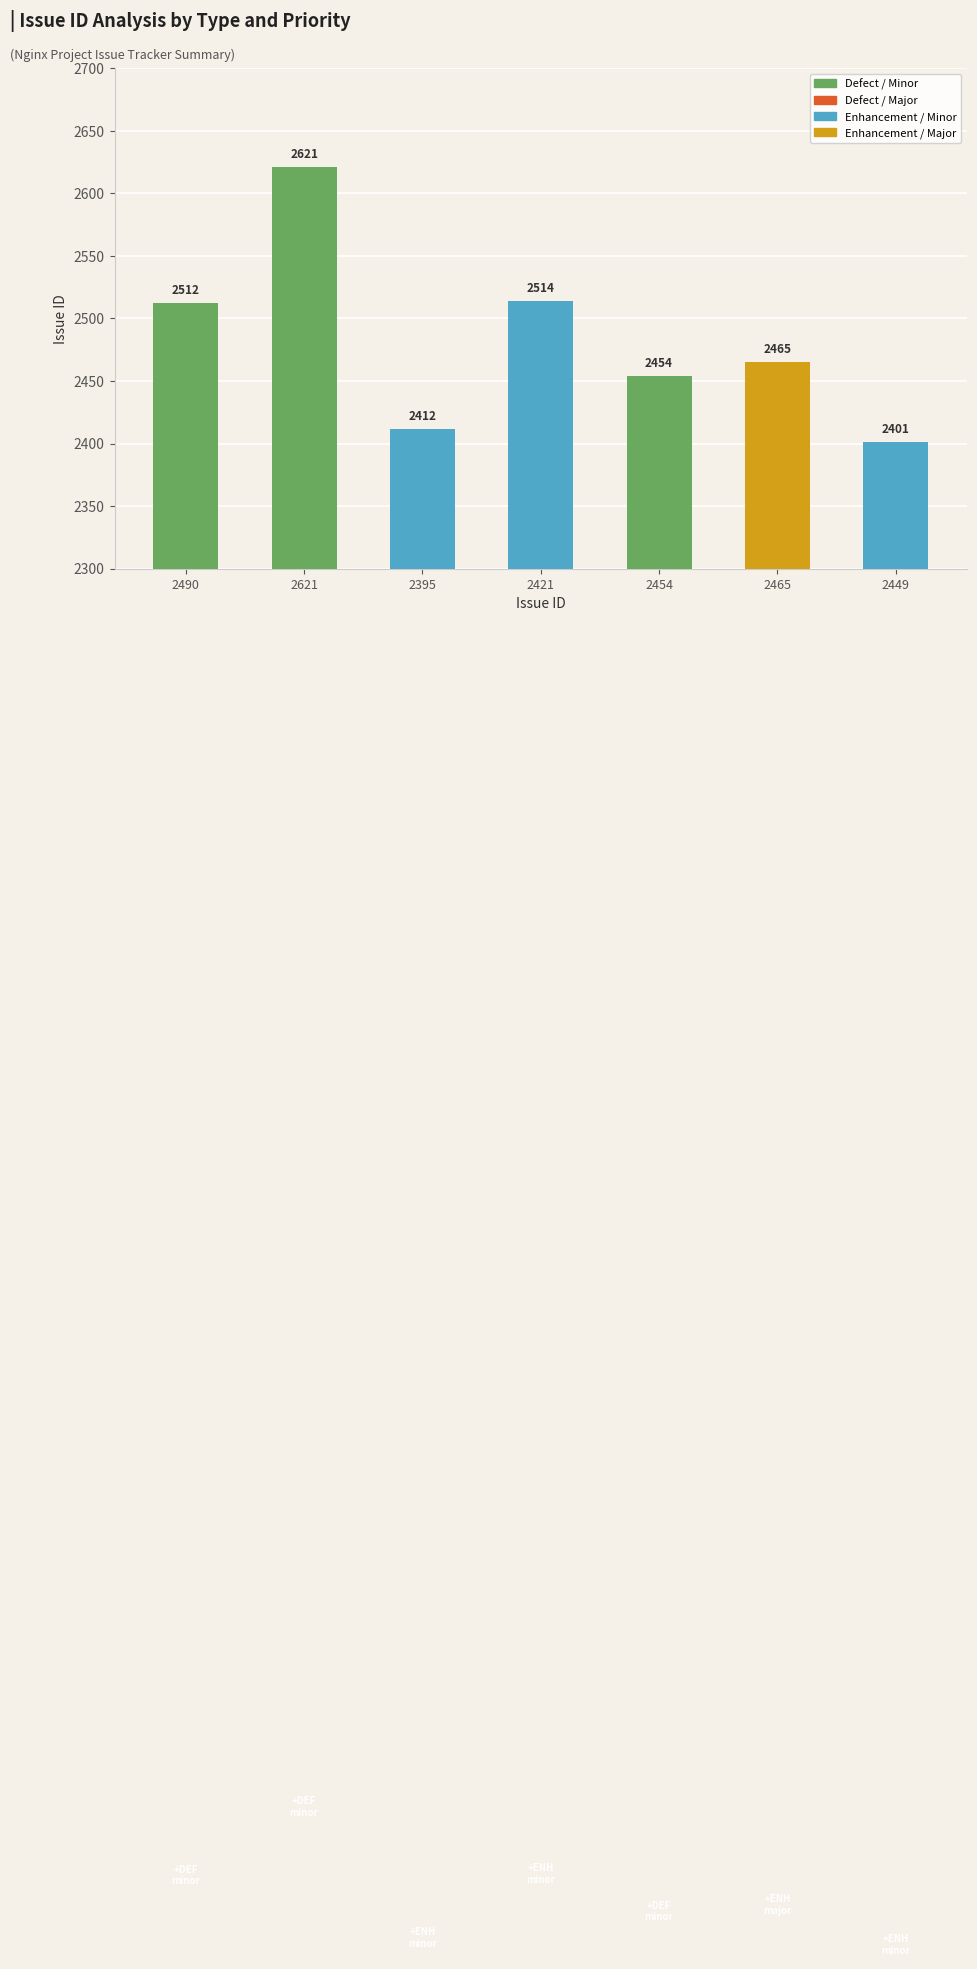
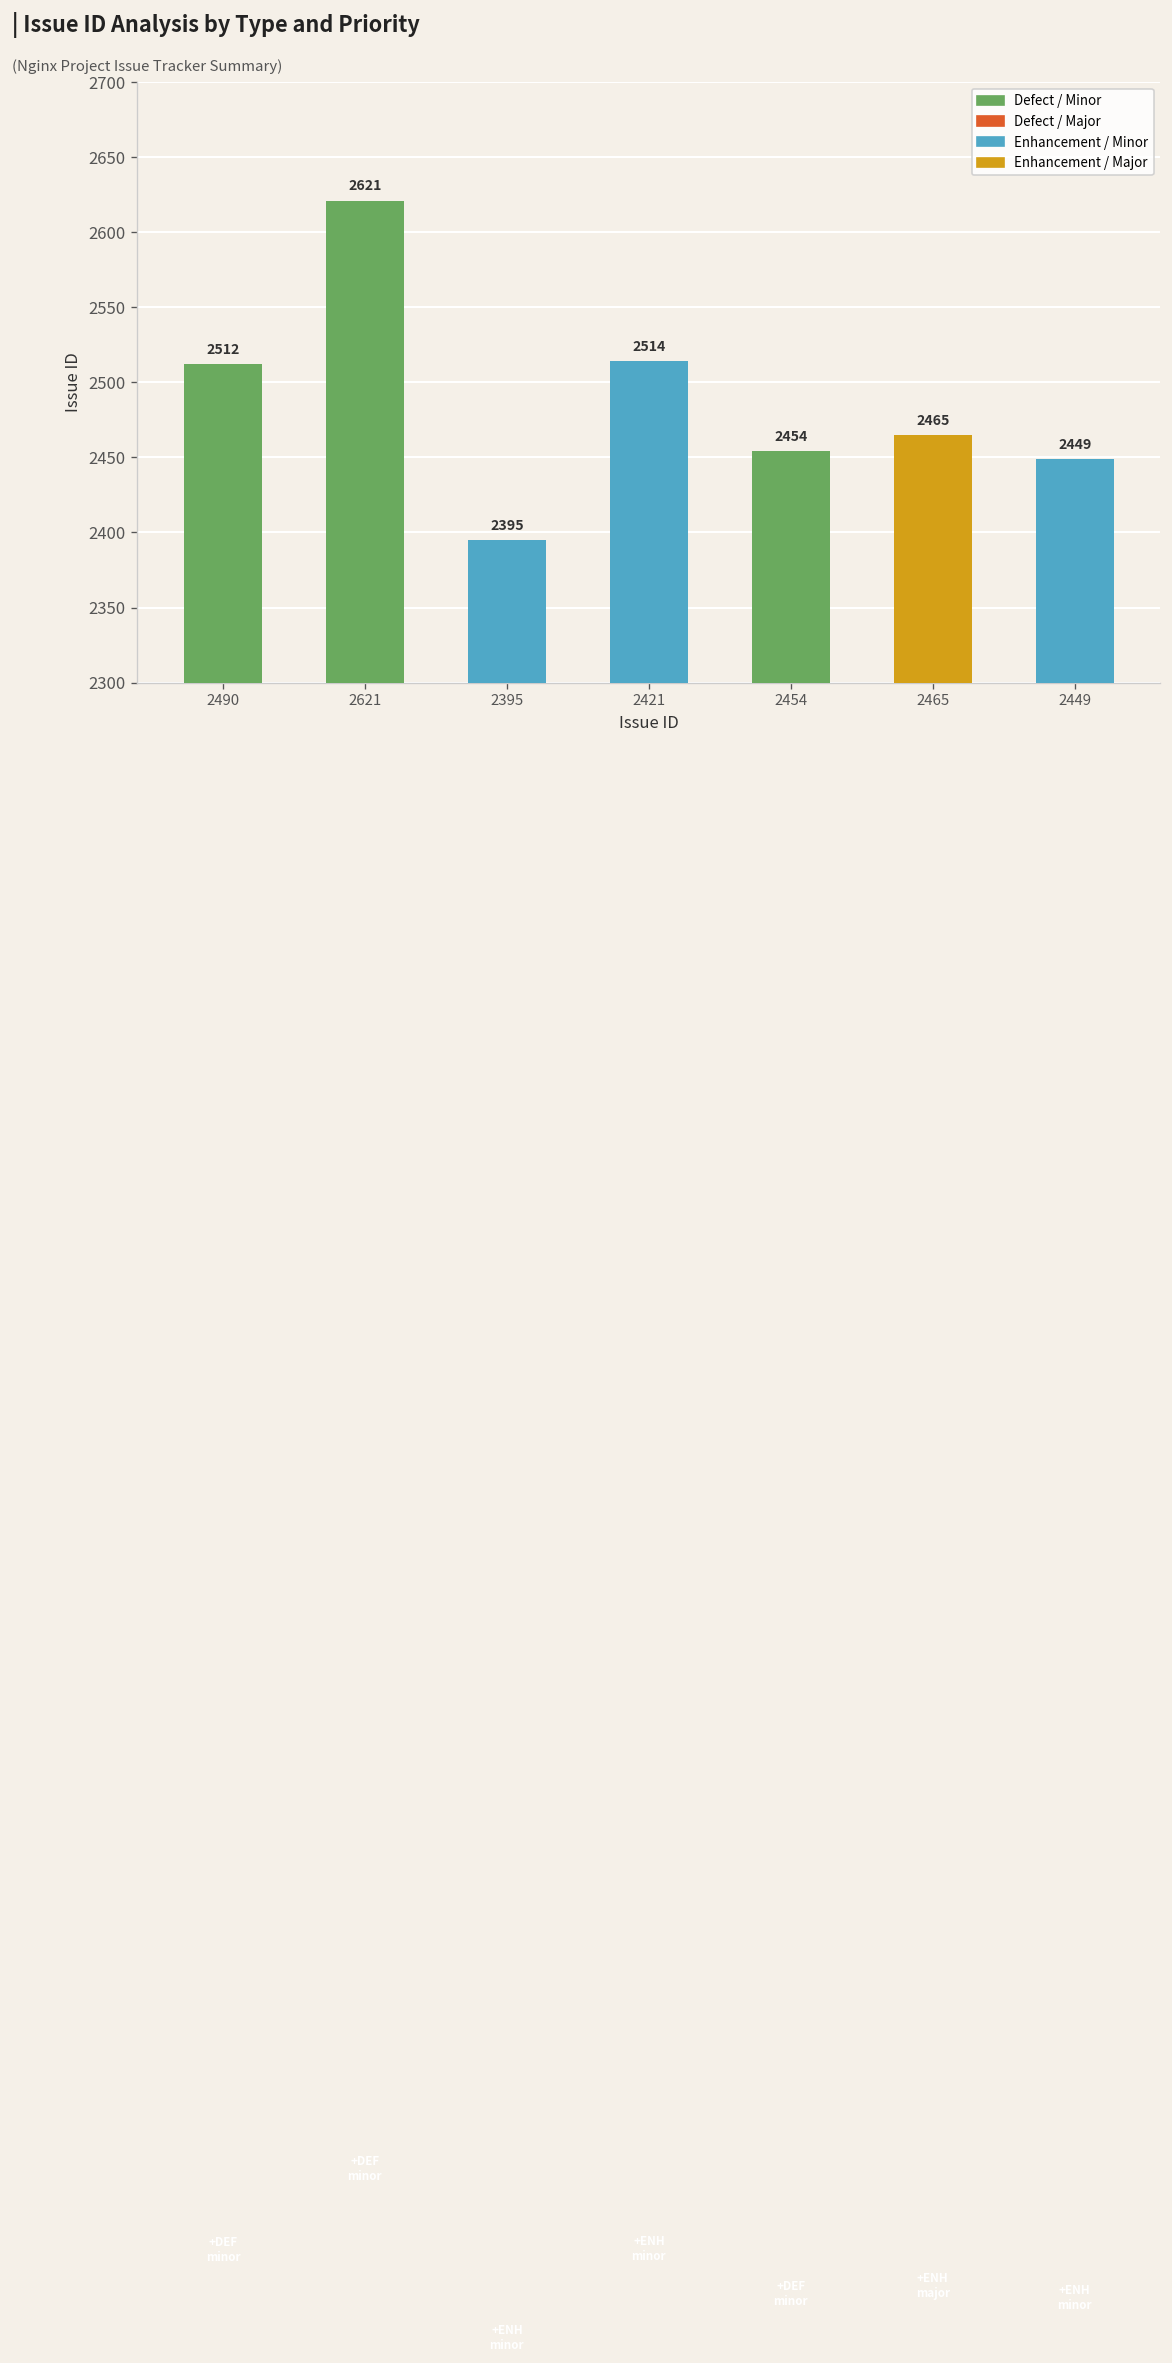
  {
    "2490": 2512,
    "2621": 2621,
-   "2395": 2412,
+   "2395": 2395,
    "2421": 2514,
    "2454": 2454,
    "2465": 2465,
-   "2449": 2401
+   "2449": 2449
  }
